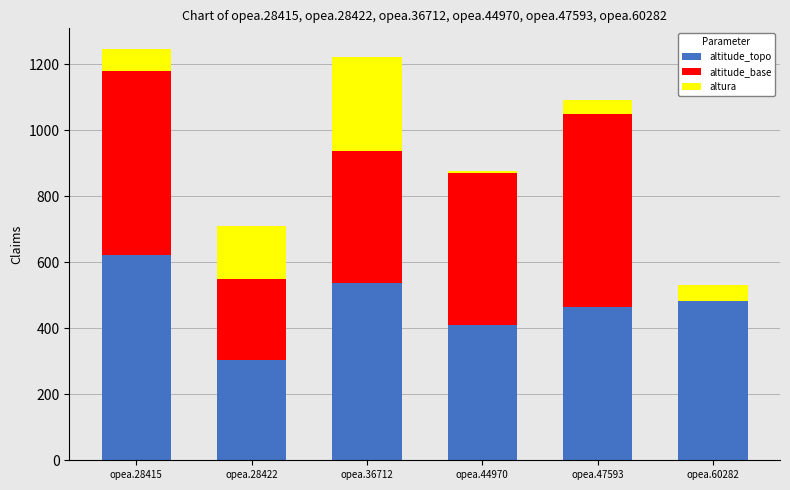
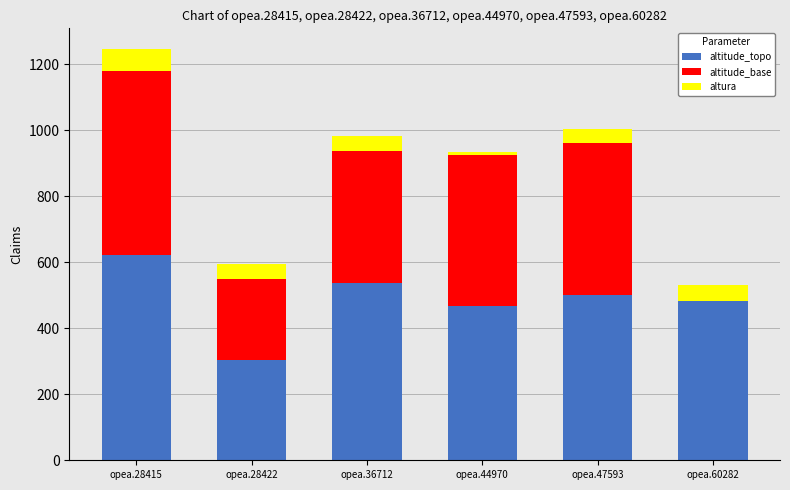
  {
    "altitude_topo": {
      "opea.28415": 620,
      "opea.28422": 300,
      "opea.36712": 540,
-     "opea.44970": 410,
-     "opea.47593": 470,
+     "opea.44970": 470,
+     "opea.47593": 500,
      "opea.60282": 480
    },
    "altitude_base": {
      "opea.28415": 560,
      "opea.28422": 250,
      "opea.36712": 400,
      "opea.44970": 460,
-     "opea.47593": 580,
+     "opea.47593": 460,
      "opea.60282": 0
    },
    "altura": {
      "opea.28415": 70,
-     "opea.28422": 160,
-     "opea.36712": 280,
+     "opea.28422": 50,
+     "opea.36712": 40,
      "opea.47593": 40,
      "opea.60282": 50
    }
  }
